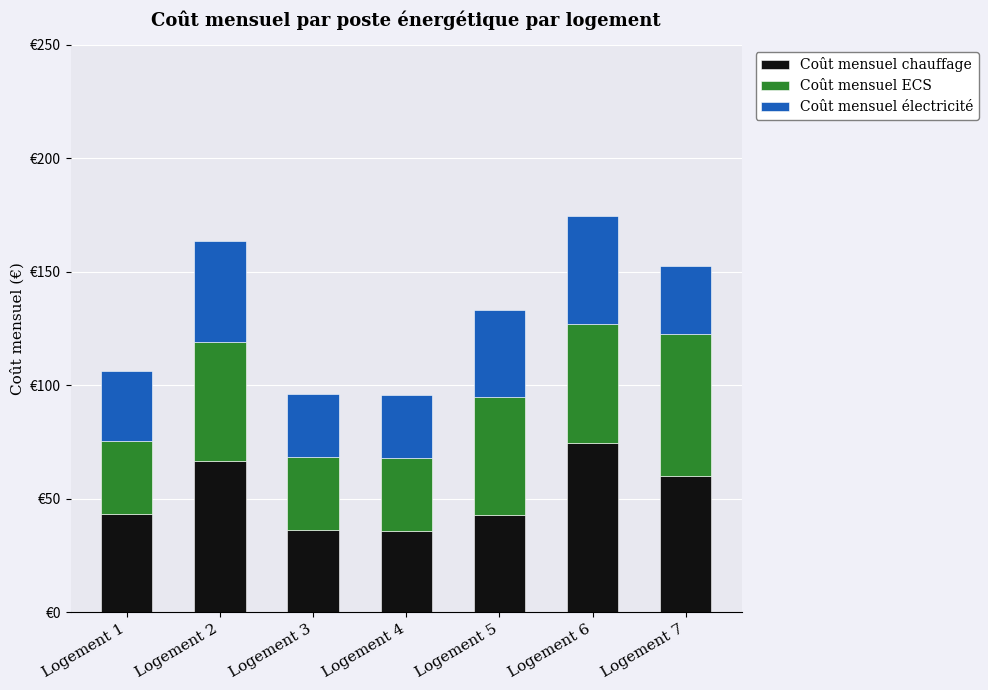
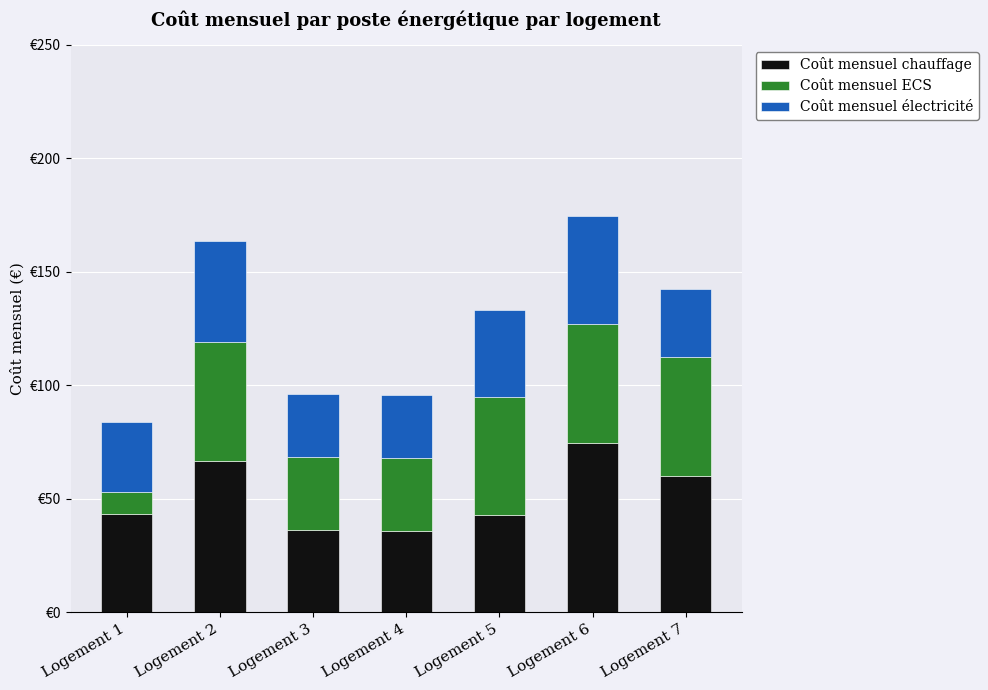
  {
    "Coût mensuel chauffage": {
      "Logement 1": "€43",
      "Logement 2": "€67",
      "Logement 3": "€36",
      "Logement 4": "€36",
      "Logement 5": "€43",
      "Logement 6": "€74",
      "Logement 7": "€60"
    },
    "Coût mensuel ECS": {
-     "Logement 1": "€32",
+     "Logement 1": "€9",
      "Logement 2": "€52",
      "Logement 3": "€32",
      "Logement 4": "€32",
      "Logement 5": "€52",
      "Logement 6": "€52",
-     "Logement 7": "€63"
+     "Logement 7": "€52"
    },
    "Coût mensuel électricité": {
      "Logement 1": "€31",
      "Logement 2": "€45",
      "Logement 3": "€28",
      "Logement 4": "€28",
      "Logement 5": "€38",
      "Logement 6": "€48",
      "Logement 7": "€30"
    }
  }
